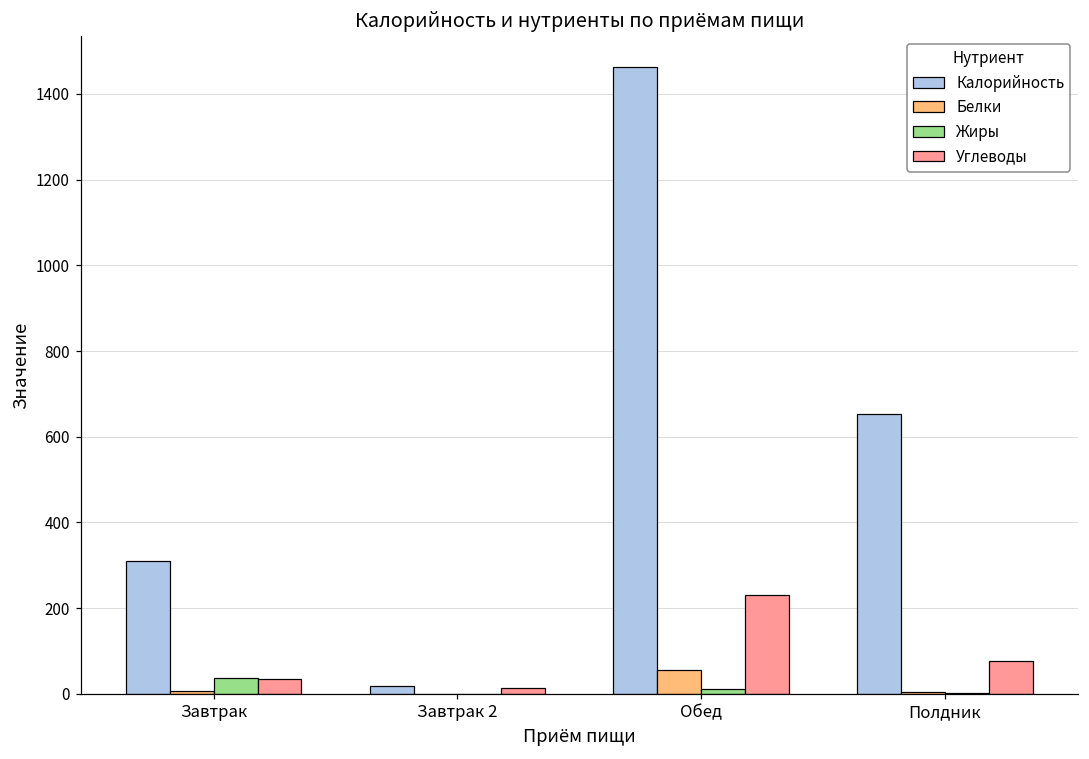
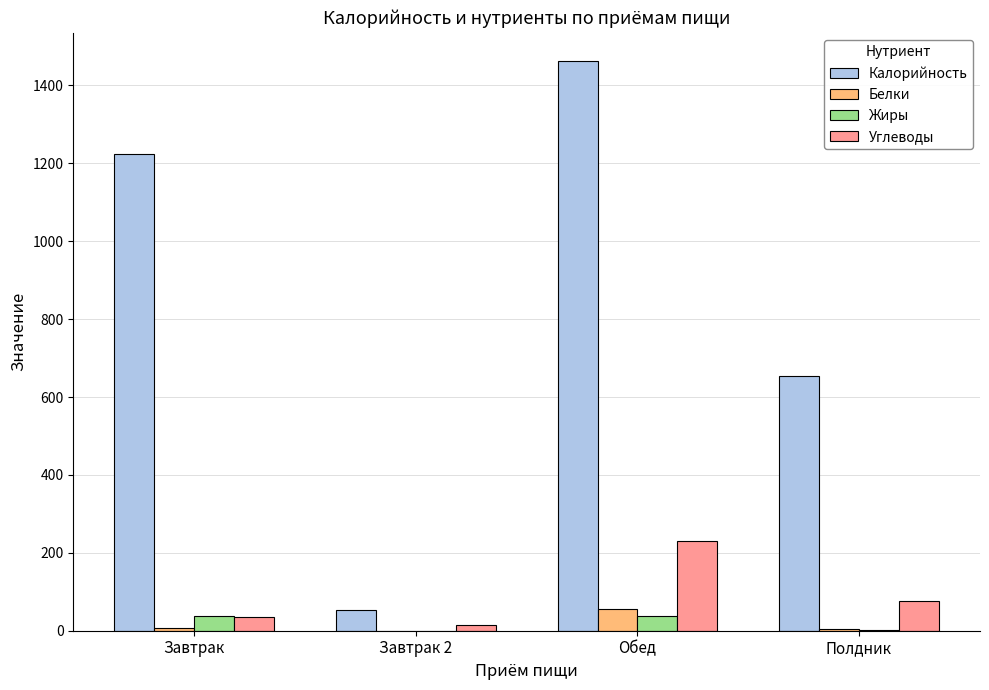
  {
    "Калорийность": {
-     "Завтрак": 310,
-     "Завтрак 2": 20,
+     "Завтрак": 1230,
+     "Завтрак 2": 50,
      "Обед": 1460,
      "Полдник": 650
    },
    "Жиры": {
      "Завтрак": 40,
      "Завтрак 2": 0,
-     "Обед": 10
+     "Обед": 40
    }
  }
